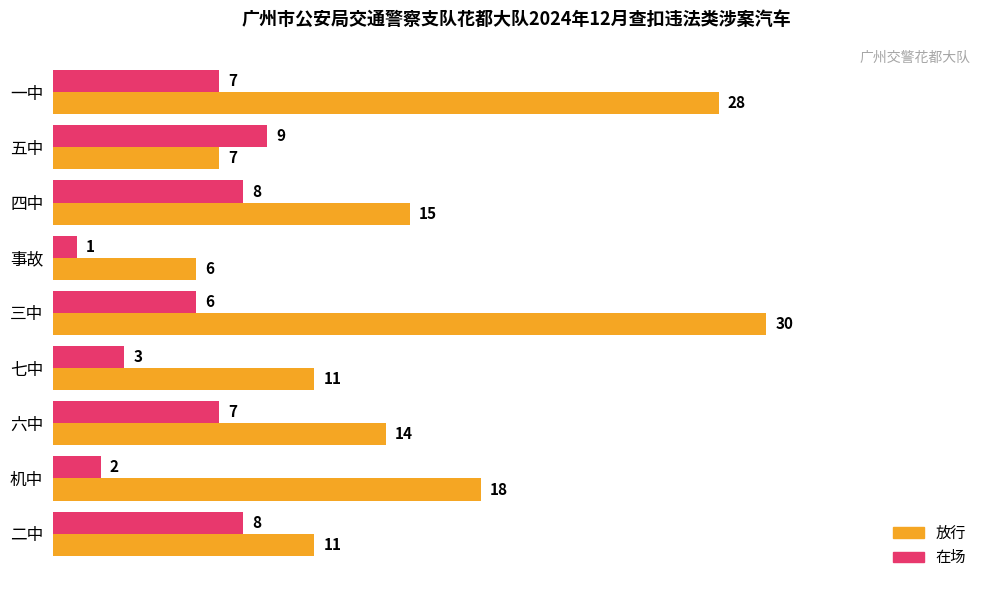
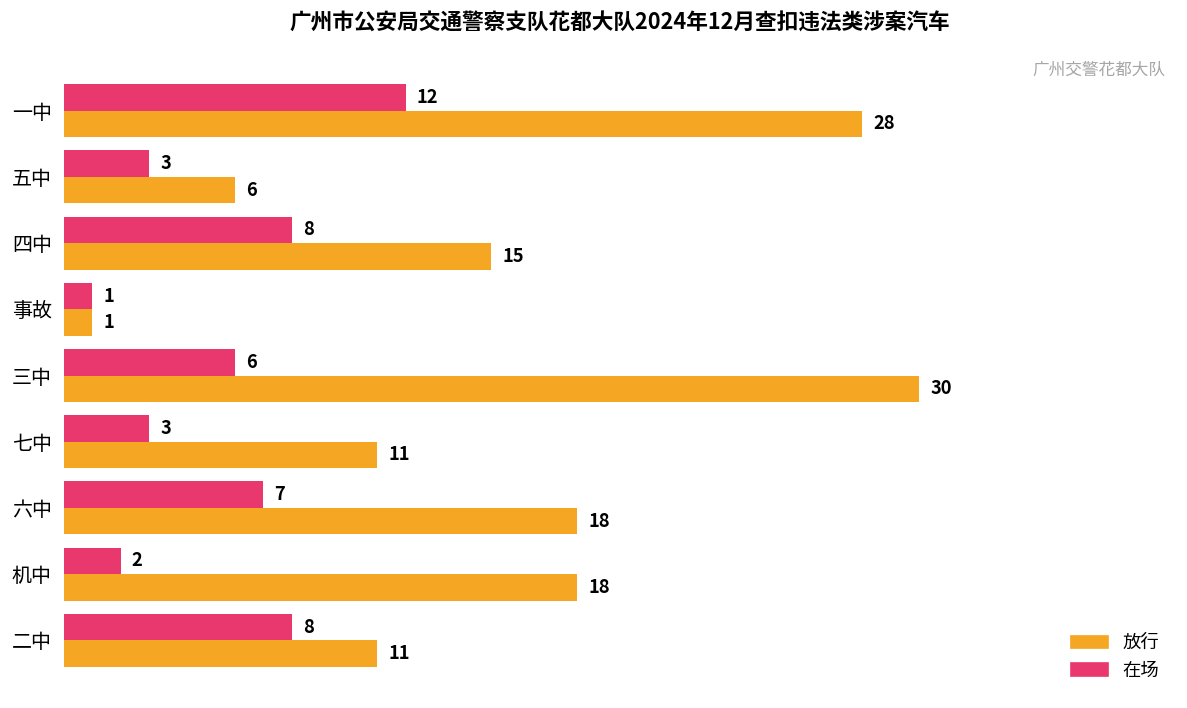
  {
    "放行": {
      "一中": 28,
-     "五中": 7,
+     "五中": 6,
      "四中": 15,
-     "事故": 6,
+     "事故": 1,
      "三中": 30,
      "七中": 11,
-     "六中": 14,
+     "六中": 18,
      "机中": 18,
      "二中": 11
    },
    "在场": {
-     "一中": 7,
-     "五中": 9,
+     "一中": 12,
+     "五中": 3,
      "四中": 8,
      "事故": 1,
      "三中": 6,
      "七中": 3,
      "六中": 7,
      "机中": 2,
      "二中": 8
    }
  }
